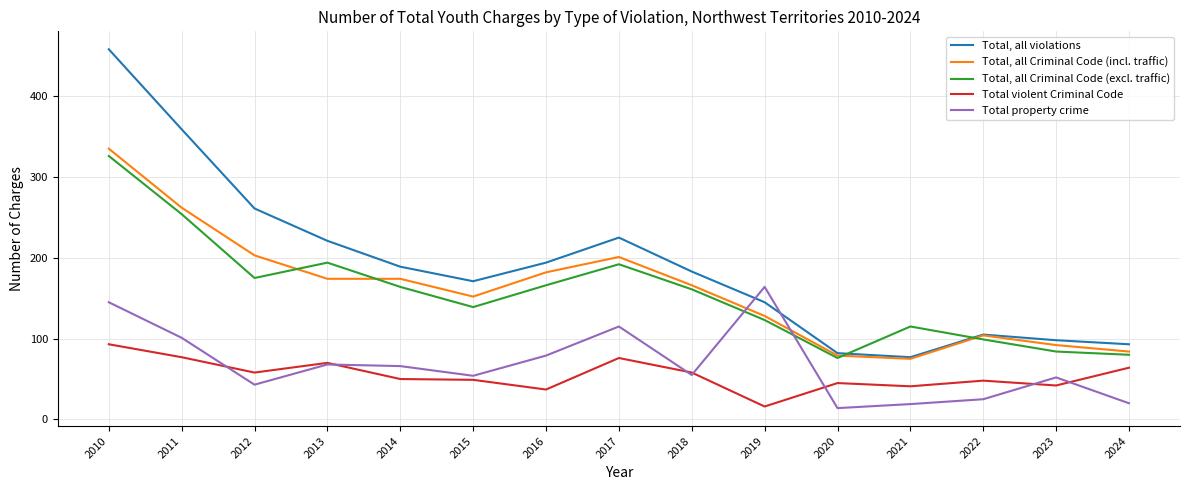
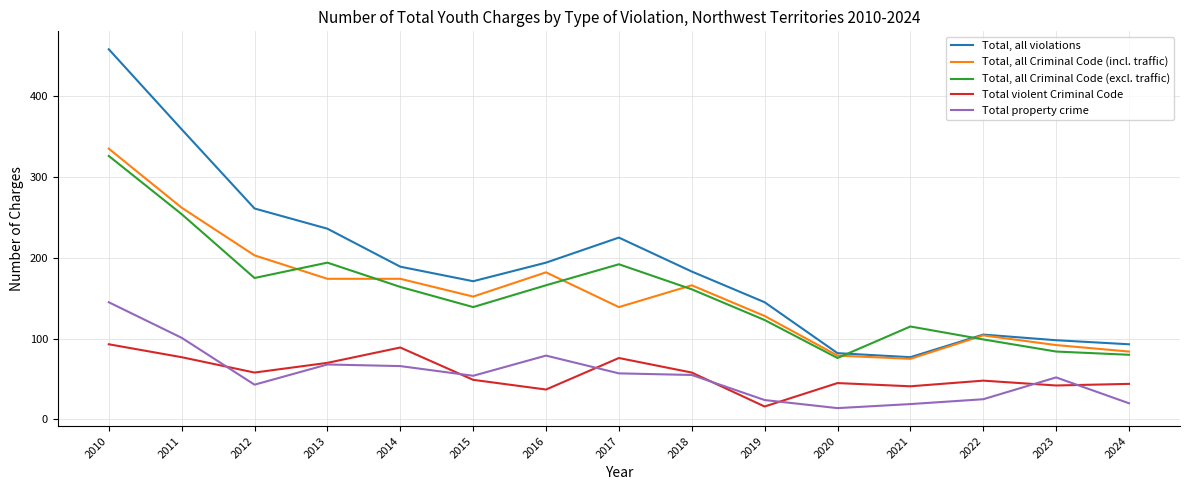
  {
    "Total, all violations": {
      "2010": 460,
      "2011": 360,
      "2012": 260,
-     "2013": 220,
+     "2013": 240,
      "2014": 190,
      "2015": 170,
      "2016": 190,
      "2017": 230,
      "2018": 180,
      "2019": 150,
      "2023": 100,
      "2024": 90
    },
    "Total, all Criminal Code (incl. traffic)": {
      "2010": 340,
      "2011": 260,
      "2012": 200,
      "2013": 170,
      "2014": 170,
      "2015": 150,
      "2016": 180,
-     "2017": 200,
+     "2017": 140,
      "2018": 170,
      "2019": 130,
      "2023": 90,
      "2024": 80
    },
    "Total, all Criminal Code (excl. traffic)": {
      "2010": 330,
      "2011": 250,
      "2012": 180,
      "2013": 190,
      "2014": 160,
      "2015": 140,
      "2016": 170,
      "2017": 190,
      "2018": 160,
      "2019": 120,
      "2021": 120,
      "2022": 100,
      "2023": 80,
      "2024": 80
    },
    "Total violent Criminal Code": {
      "2010": 90,
      "2011": 80,
      "2012": 60,
-     "2014": 50,
+     "2014": 90,
      "2015": 50,
      "2016": 40,
      "2017": 80,
      "2019": 20,
      "2020": 50,
      "2021": 40,
      "2022": 50,
      "2023": 40,
-     "2024": 60
+     "2024": 40
    },
    "Total property crime": {
      "2010": 150,
      "2011": 100,
      "2012": 40,
      "2014": 70,
      "2015": 50,
      "2016": 80,
-     "2017": 120,
-     "2019": 160,
+     "2017": 60,
+     "2019": 20,
      "2020": 10,
      "2021": 20,
      "2022": 30,
      "2023": 50,
      "2024": 20
    }
  }
